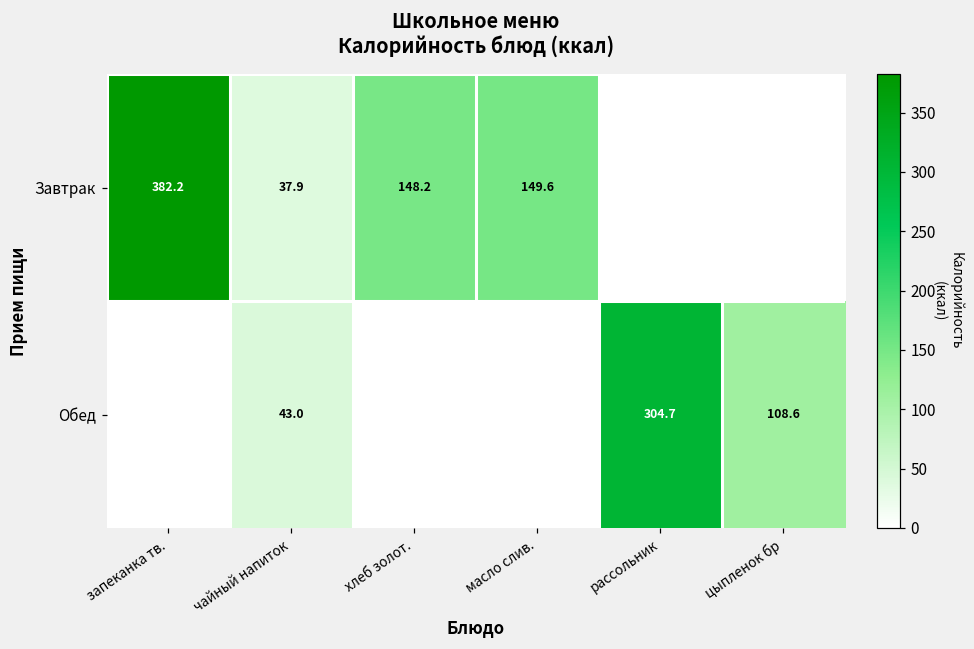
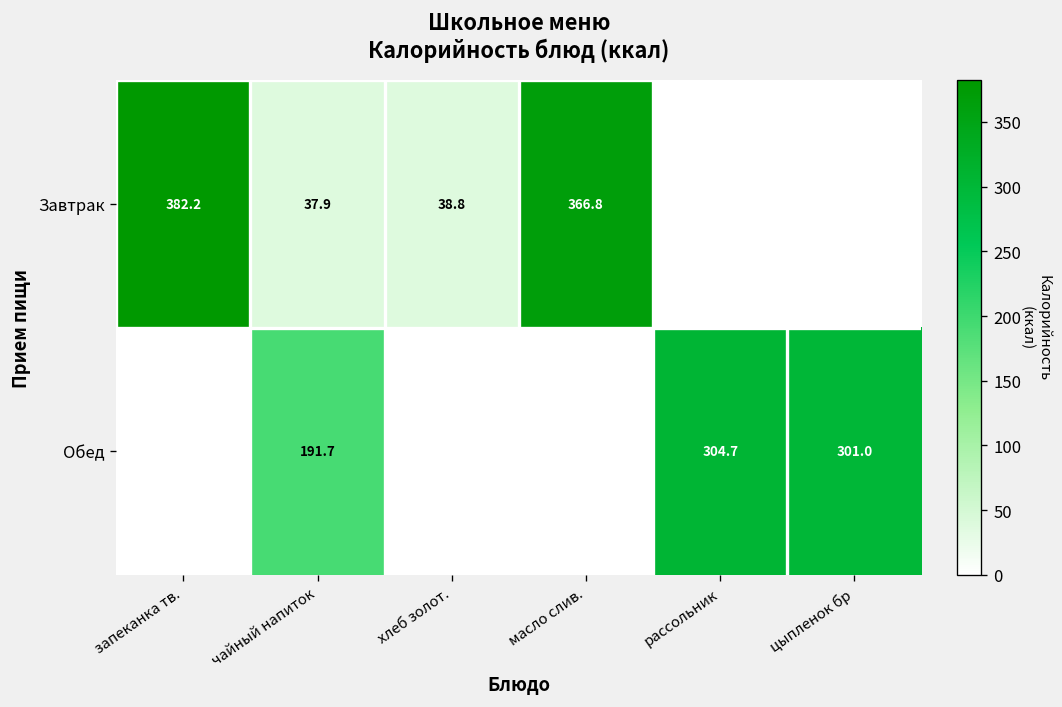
  {
    "Завтрак": {
      "запеканка тв.": 382.2,
      "чайный напиток": 37.9,
-     "хлеб золот.": 148.2,
-     "масло слив.": 149.6
+     "хлеб золот.": 38.8,
+     "масло слив.": 366.8
    },
    "Обед": {
-     "чайный напиток": 43.0,
+     "чайный напиток": 191.7,
      "рассольник": 304.7,
-     "цыпленок бр": 108.6
+     "цыпленок бр": 301.0
    }
  }
